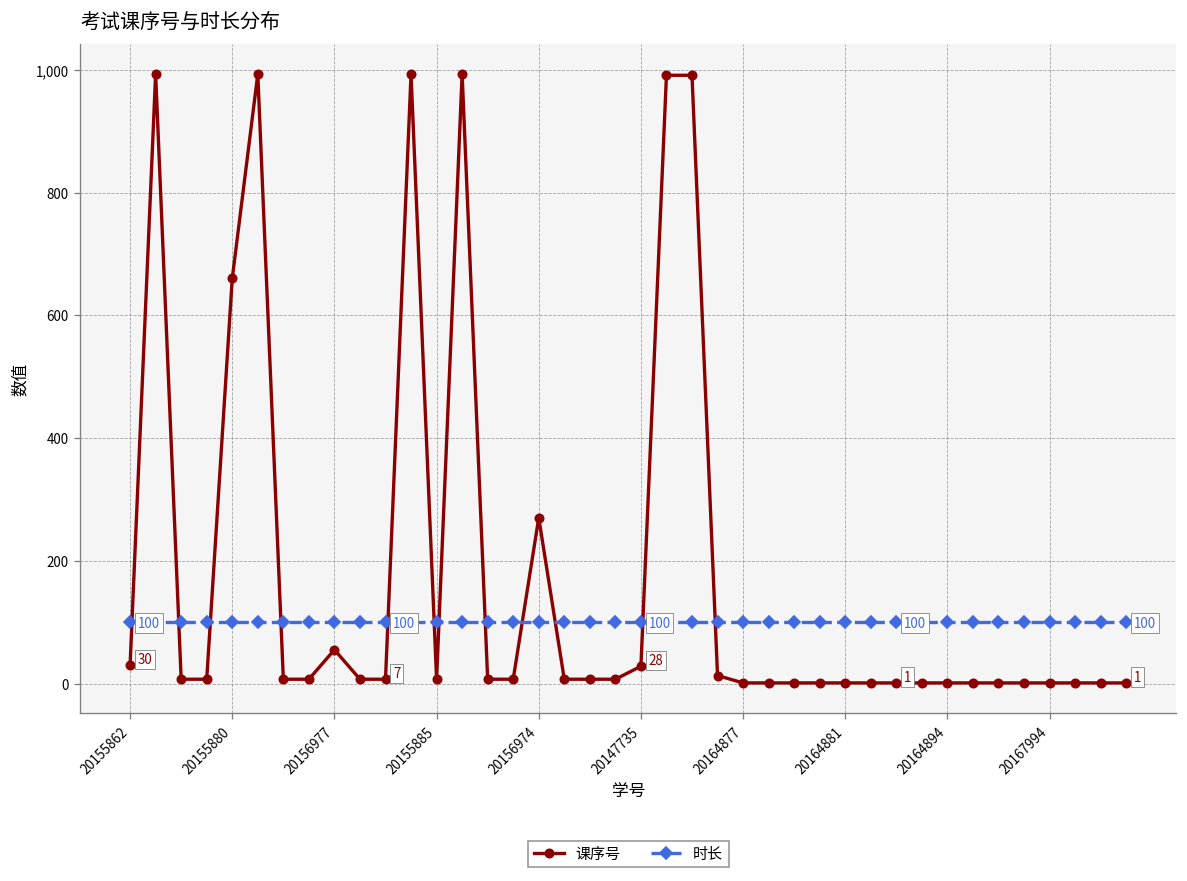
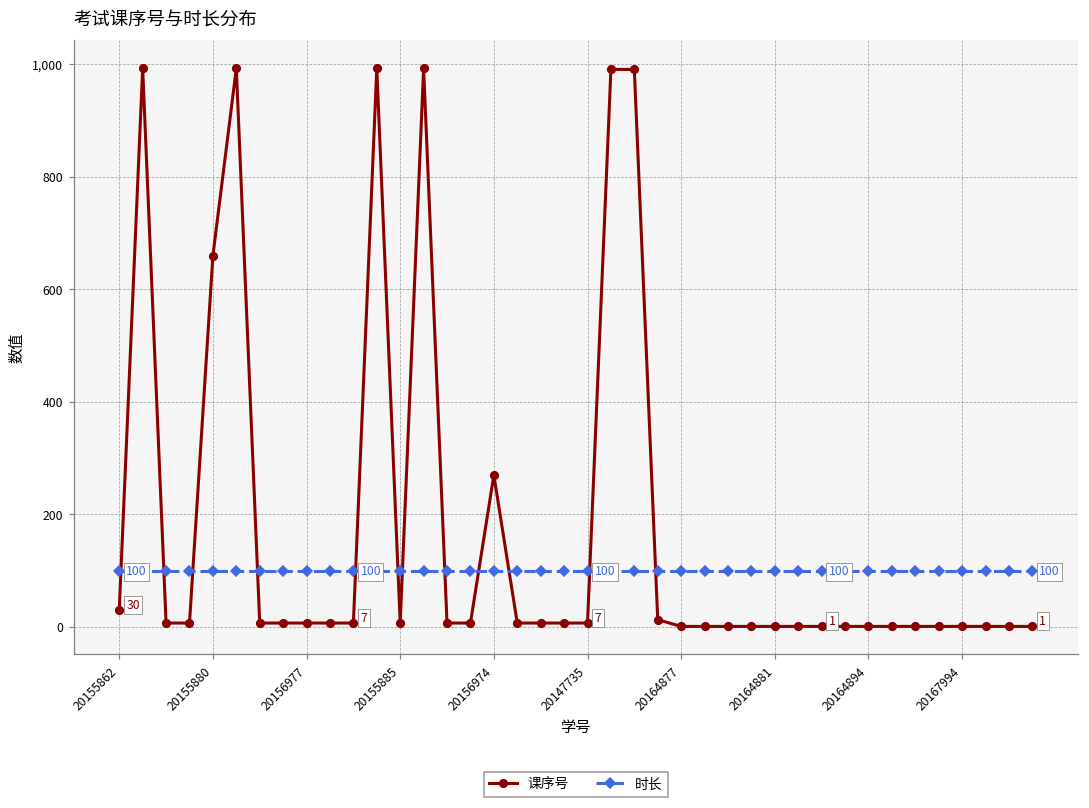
  {
    "课序号": {
-     "20156977": 60,
-     "20147735": 28
+     "20156977": 10,
+     "20147735": 7
    },
    "时长": {
      "20155880": 100,
      "20156977": 100,
      "20156974": 100,
      "20164877": 100,
      "20164881": 100,
      "20167994": 100
    }
  }
